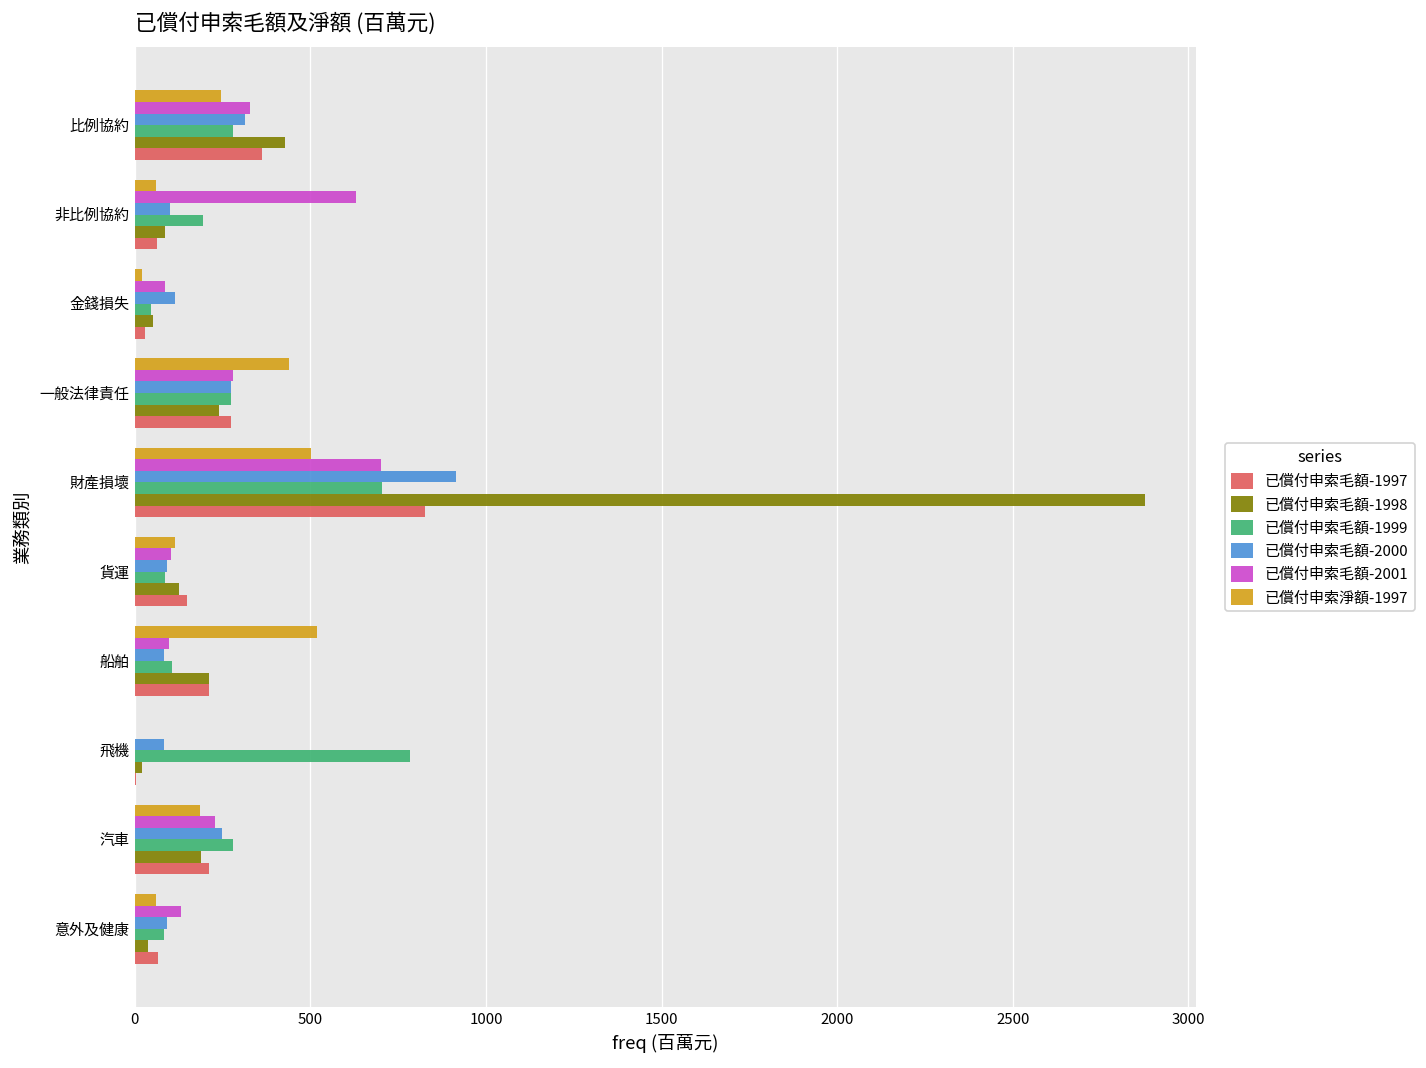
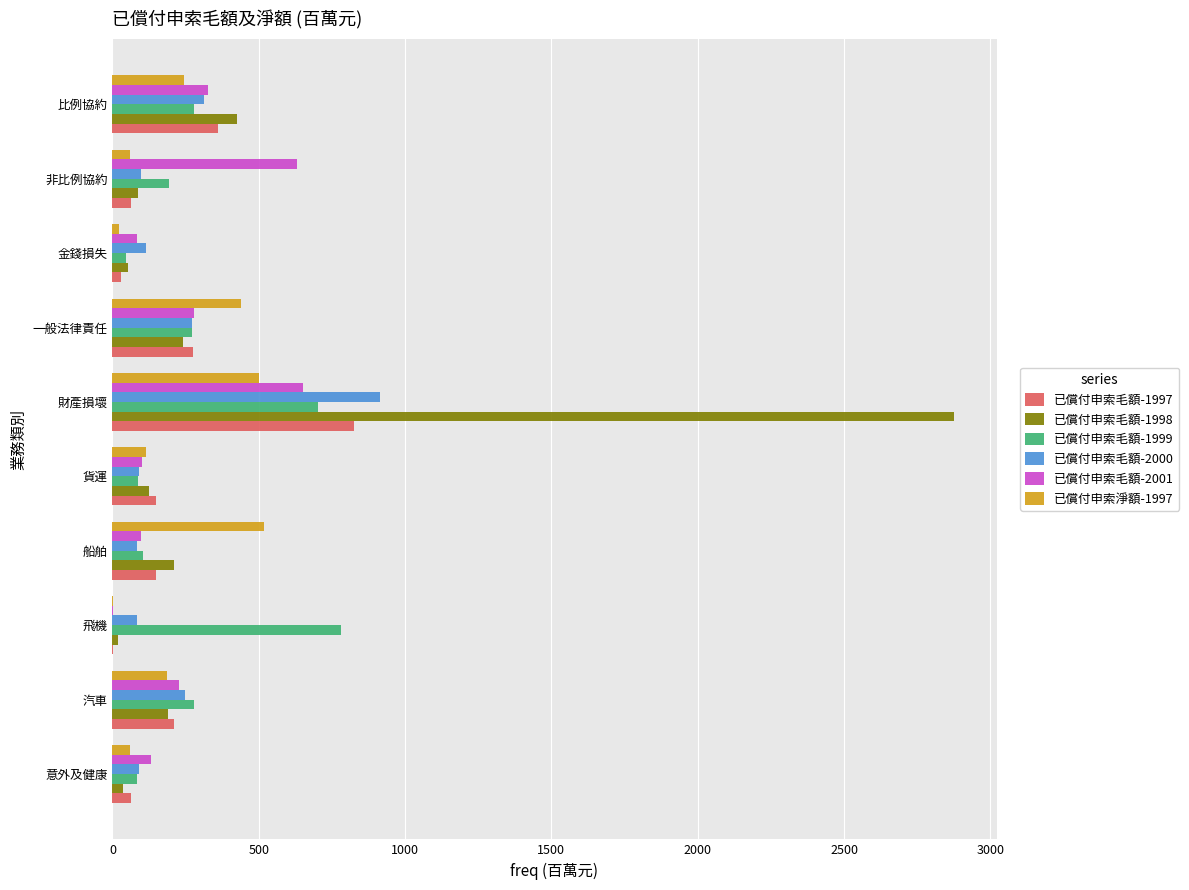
  {
    "已償付申索毛額-1997": {
      "比例協約": 360,
      "非比例協約": 60,
      "金錢損失": 30,
      "一般法律責任": 270,
      "財產損壞": 830,
      "貨運": 150,
-     "船舶": 210,
+     "船舶": 150,
      "汽車": 210,
      "意外及健康": 70
    },
    "已償付申索毛額-1998": {
      "比例協約": 430,
      "非比例協約": 90,
      "金錢損失": 50,
      "一般法律責任": 240,
      "財產損壞": 2880,
      "貨運": 130,
      "船舶": 210,
      "飛機": 20,
      "汽車": 190,
      "意外及健康": 40
    },
    "已償付申索毛額-1999": {
      "比例協約": 280,
      "非比例協約": 190,
      "金錢損失": 50,
      "一般法律責任": 270,
      "財產損壞": 700,
      "貨運": 90,
      "船舶": 110,
      "飛機": 780,
      "汽車": 280,
      "意外及健康": 80
    },
    "已償付申索毛額-2000": {
      "比例協約": 310,
      "非比例協約": 100,
      "金錢損失": 120,
      "一般法律責任": 270,
      "財產損壞": 910,
      "貨運": 90,
      "船舶": 80,
      "飛機": 80,
      "汽車": 250,
      "意外及健康": 90
    },
    "已償付申索毛額-2001": {
      "比例協約": 330,
      "非比例協約": 630,
      "金錢損失": 90,
      "一般法律責任": 280,
-     "財產損壞": 700,
+     "財產損壞": 650,
      "貨運": 100,
      "船舶": 100,
      "汽車": 230,
      "意外及健康": 130
    },
    "已償付申索淨額-1997": {
      "比例協約": 240,
      "非比例協約": 60,
      "金錢損失": 20,
      "一般法律責任": 440,
      "財產損壞": 500,
      "貨運": 110,
      "船舶": 520,
      "汽車": 190,
      "意外及健康": 60
    }
  }
